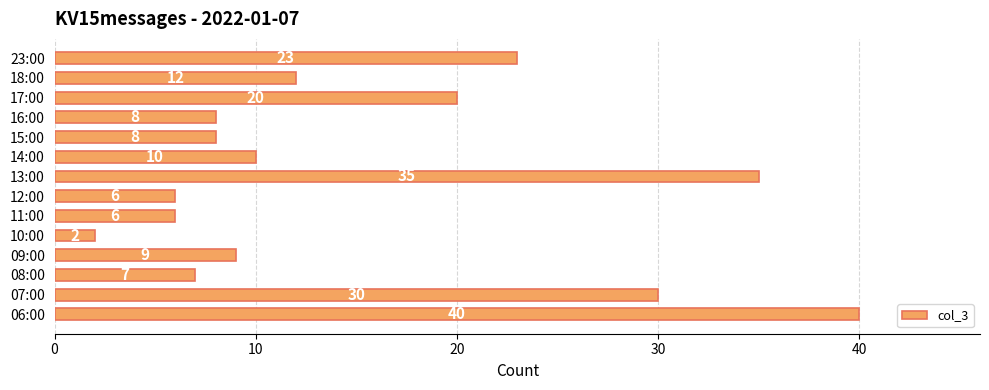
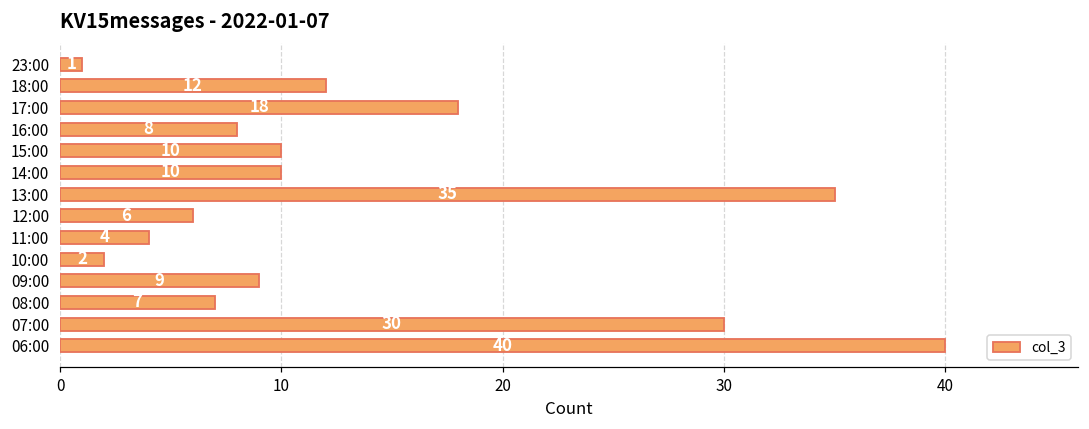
  {
-   "23:00": 23,
+   "23:00": 1,
    "18:00": 12,
-   "17:00": 20,
+   "17:00": 18,
    "16:00": 8,
-   "15:00": 8,
+   "15:00": 10,
    "14:00": 10,
    "13:00": 35,
    "12:00": 6,
-   "11:00": 6,
+   "11:00": 4,
    "10:00": 2,
    "09:00": 9,
    "08:00": 7,
    "07:00": 30,
    "06:00": 40
  }
